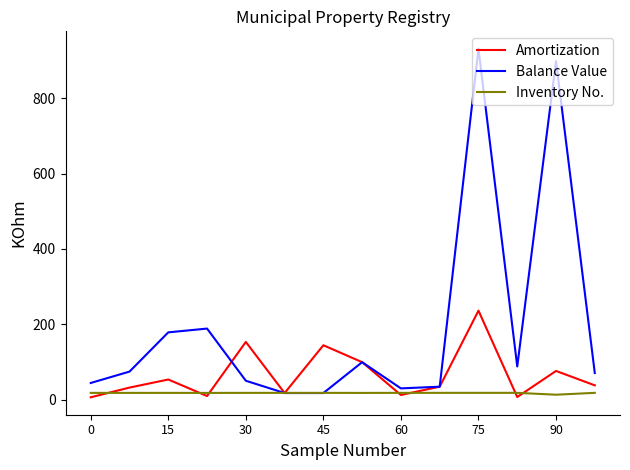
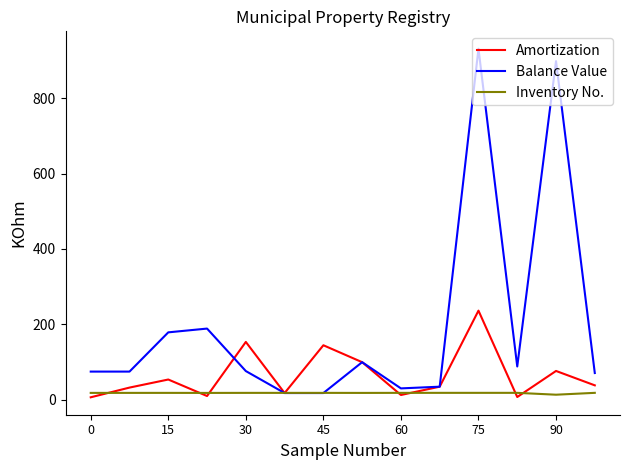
  {
    "Amortization": {
      "0": 10,
      "15": 50,
      "30": 150,
      "45": 140,
      "75": 240,
      "90": 80
    },
    "Balance Value": {
-     "0": 40,
+     "0": 80,
      "15": 180,
-     "30": 50,
+     "30": 80,
      "60": 30
    },
    "Inventory No.": {
      "0": 20,
      "15": 20,
      "30": 20,
      "75": 20,
      "90": 10
    }
  }
